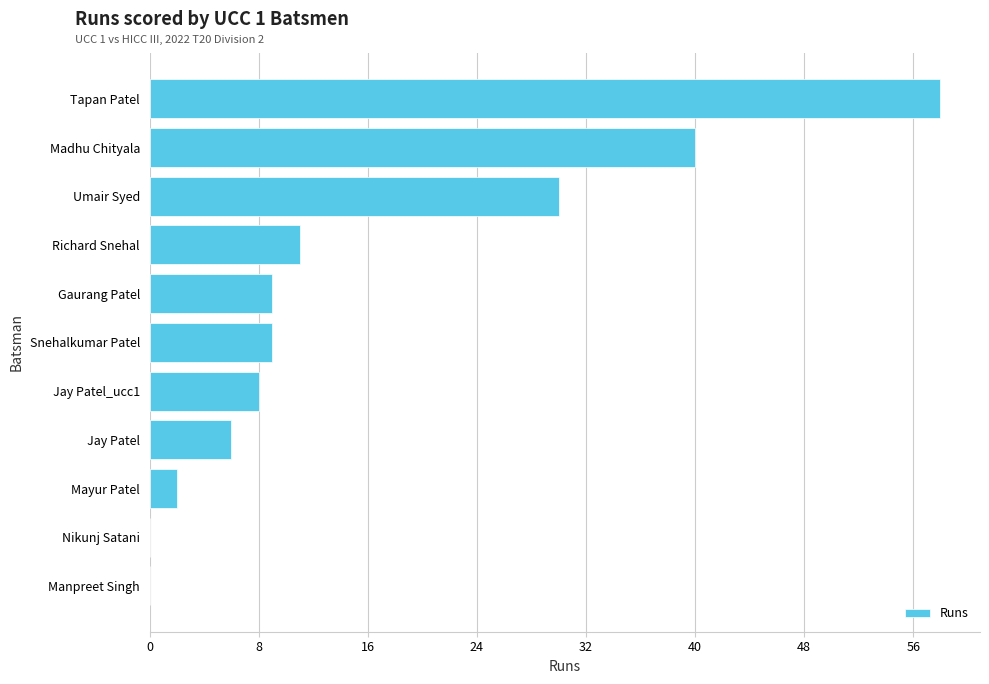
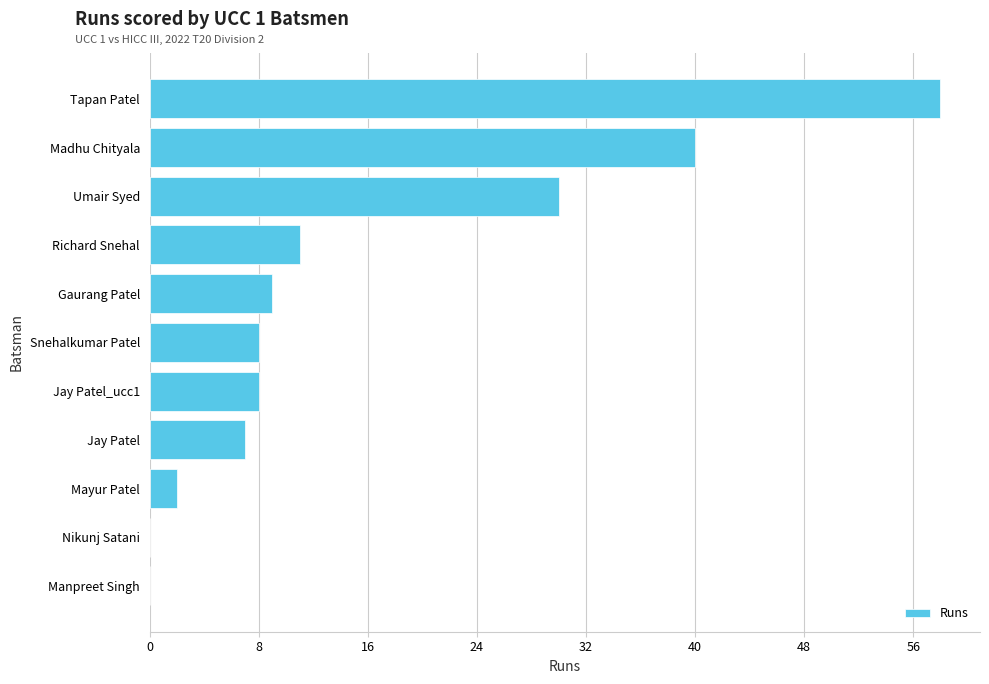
  {
    "Tapan Patel": 58,
    "Madhu Chityala": 40,
    "Umair Syed": 30,
    "Richard Snehal": 11,
    "Gaurang Patel": 9,
-   "Snehalkumar Patel": 9,
+   "Snehalkumar Patel": 8,
    "Jay Patel_ucc1": 8,
-   "Jay Patel": 6,
+   "Jay Patel": 7,
    "Mayur Patel": 2,
    "Nikunj Satani": 0,
    "Manpreet Singh": 0
  }
